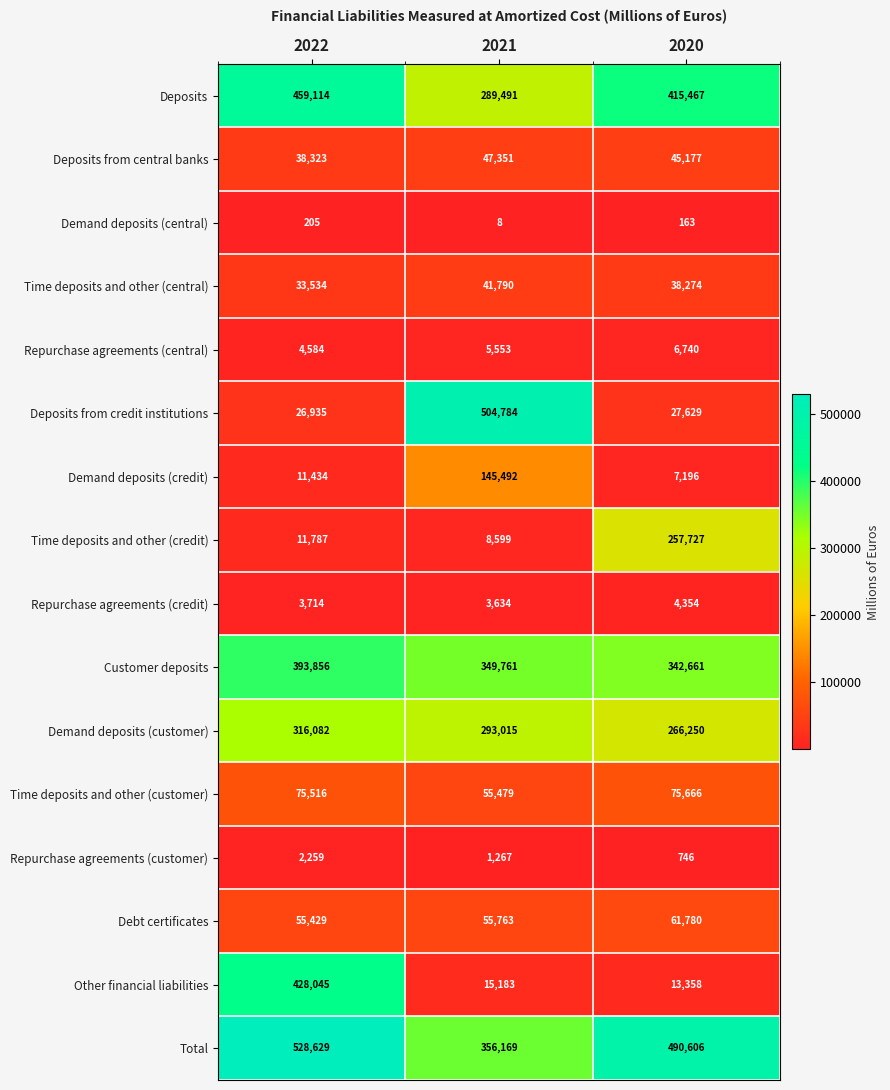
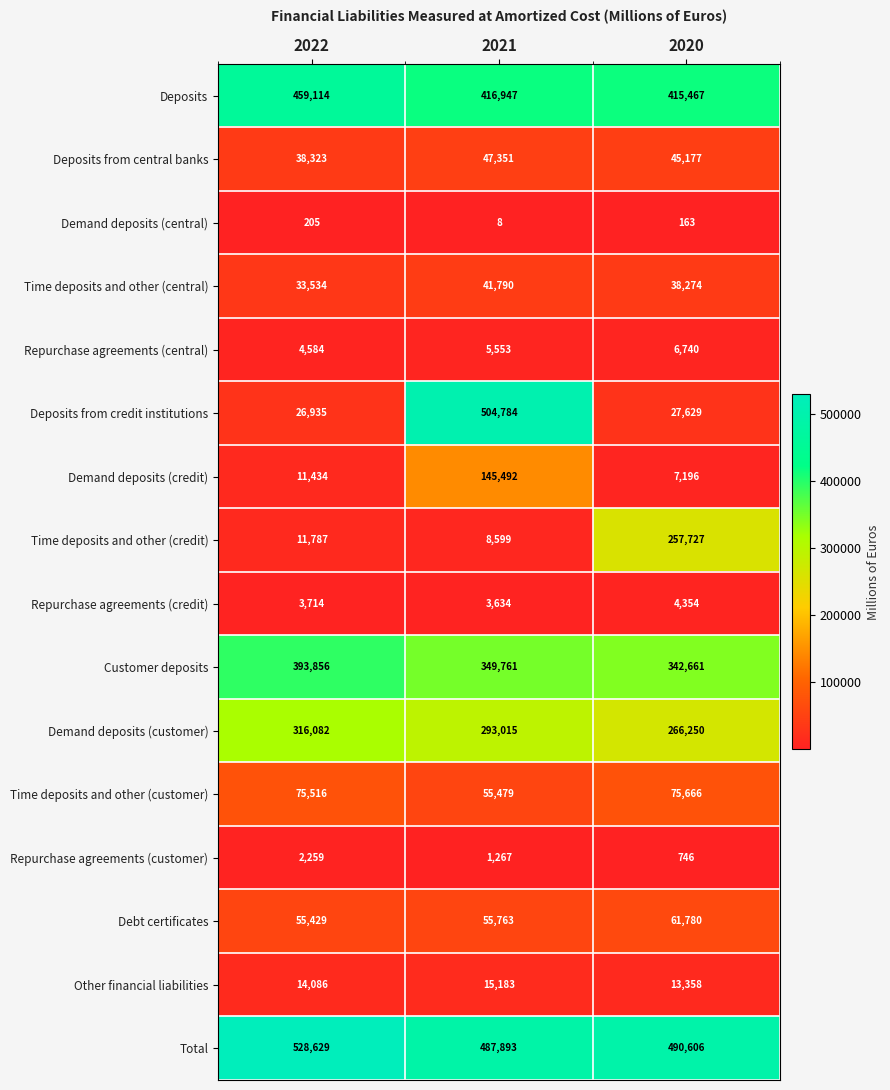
  {
    "Deposits": {
      "2022": "459,114",
-     "2021": "289,491",
+     "2021": "416,947",
      "2020": "415,467"
    },
    "Deposits from central banks": {
      "2022": "38,323",
      "2021": "47,351",
      "2020": "45,177"
    },
    "Demand deposits (central)": {
      "2022": "205",
      "2021": "8",
      "2020": "163"
    },
    "Time deposits and other (central)": {
      "2022": "33,534",
      "2021": "41,790",
      "2020": "38,274"
    },
    "Repurchase agreements (central)": {
      "2022": "4,584",
      "2021": "5,553",
      "2020": "6,740"
    },
    "Deposits from credit institutions": {
      "2022": "26,935",
      "2021": "504,784",
      "2020": "27,629"
    },
    "Demand deposits (credit)": {
      "2022": "11,434",
      "2021": "145,492",
      "2020": "7,196"
    },
    "Time deposits and other (credit)": {
      "2022": "11,787",
      "2021": "8,599",
      "2020": "257,727"
    },
    "Repurchase agreements (credit)": {
      "2022": "3,714",
      "2021": "3,634",
      "2020": "4,354"
    },
    "Customer deposits": {
      "2022": "393,856",
      "2021": "349,761",
      "2020": "342,661"
    },
    "Demand deposits (customer)": {
      "2022": "316,082",
      "2021": "293,015",
      "2020": "266,250"
    },
    "Time deposits and other (customer)": {
      "2022": "75,516",
      "2021": "55,479",
      "2020": "75,666"
    },
    "Repurchase agreements (customer)": {
      "2022": "2,259",
      "2021": "1,267",
      "2020": "746"
    },
    "Debt certificates": {
      "2022": "55,429",
      "2021": "55,763",
      "2020": "61,780"
    },
    "Other financial liabilities": {
-     "2022": "428,045",
+     "2022": "14,086",
      "2021": "15,183",
      "2020": "13,358"
    },
    "Total": {
      "2022": "528,629",
-     "2021": "356,169",
+     "2021": "487,893",
      "2020": "490,606"
    }
  }
